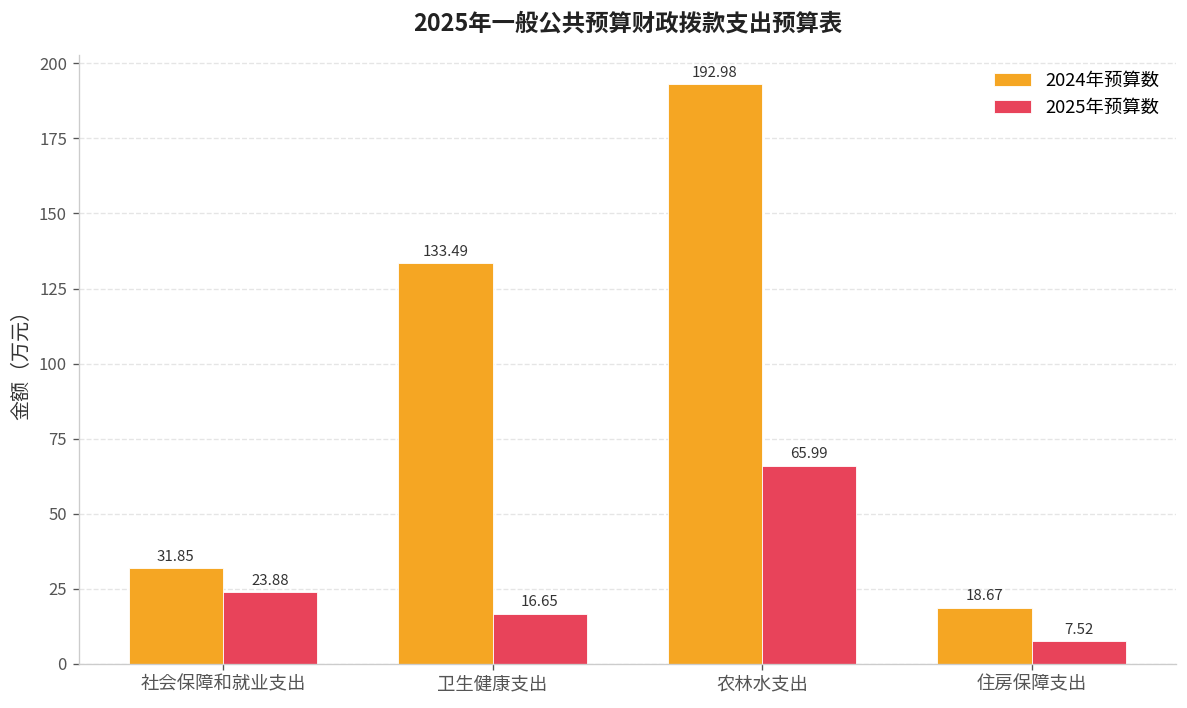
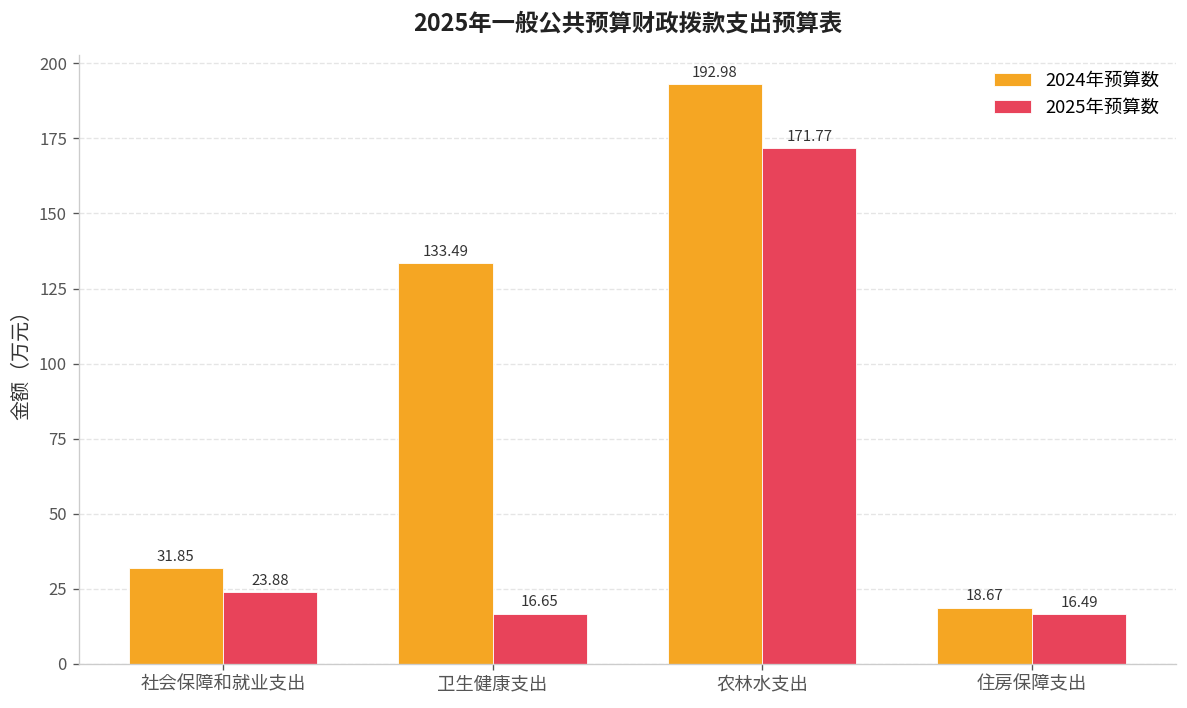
  {
    "2024年预算数": {
      "社会保障和就业支出": 31.85,
      "卫生健康支出": 133.49,
      "农林水支出": 192.98,
      "住房保障支出": 18.67
    },
    "2025年预算数": {
      "社会保障和就业支出": 23.88,
      "卫生健康支出": 16.65,
-     "农林水支出": 65.99,
-     "住房保障支出": 7.52
+     "农林水支出": 171.77,
+     "住房保障支出": 16.49
    }
  }
